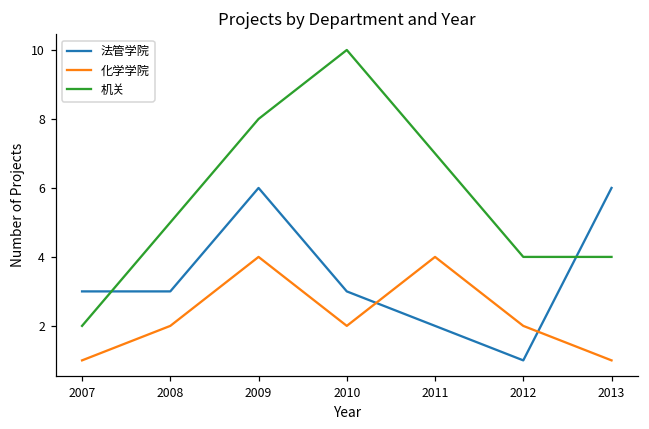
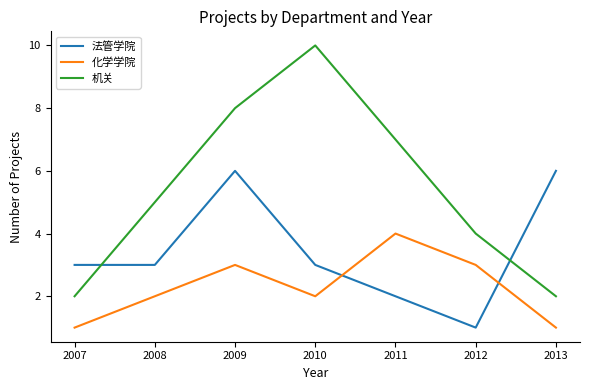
  {
    "法管学院": {
      "2007": 3,
      "2008": 3,
      "2009": 6,
      "2010": 3,
      "2011": 2,
      "2012": 1,
      "2013": 6
    },
    "化学学院": {
      "2007": 1,
      "2008": 2,
-     "2009": 4,
+     "2009": 3,
      "2010": 2,
      "2011": 4,
-     "2012": 2,
+     "2012": 3,
      "2013": 1
    },
    "机关": {
      "2007": 2,
      "2008": 5,
      "2009": 8,
      "2010": 10,
      "2011": 7,
      "2012": 4,
-     "2013": 4
+     "2013": 2
    }
  }
